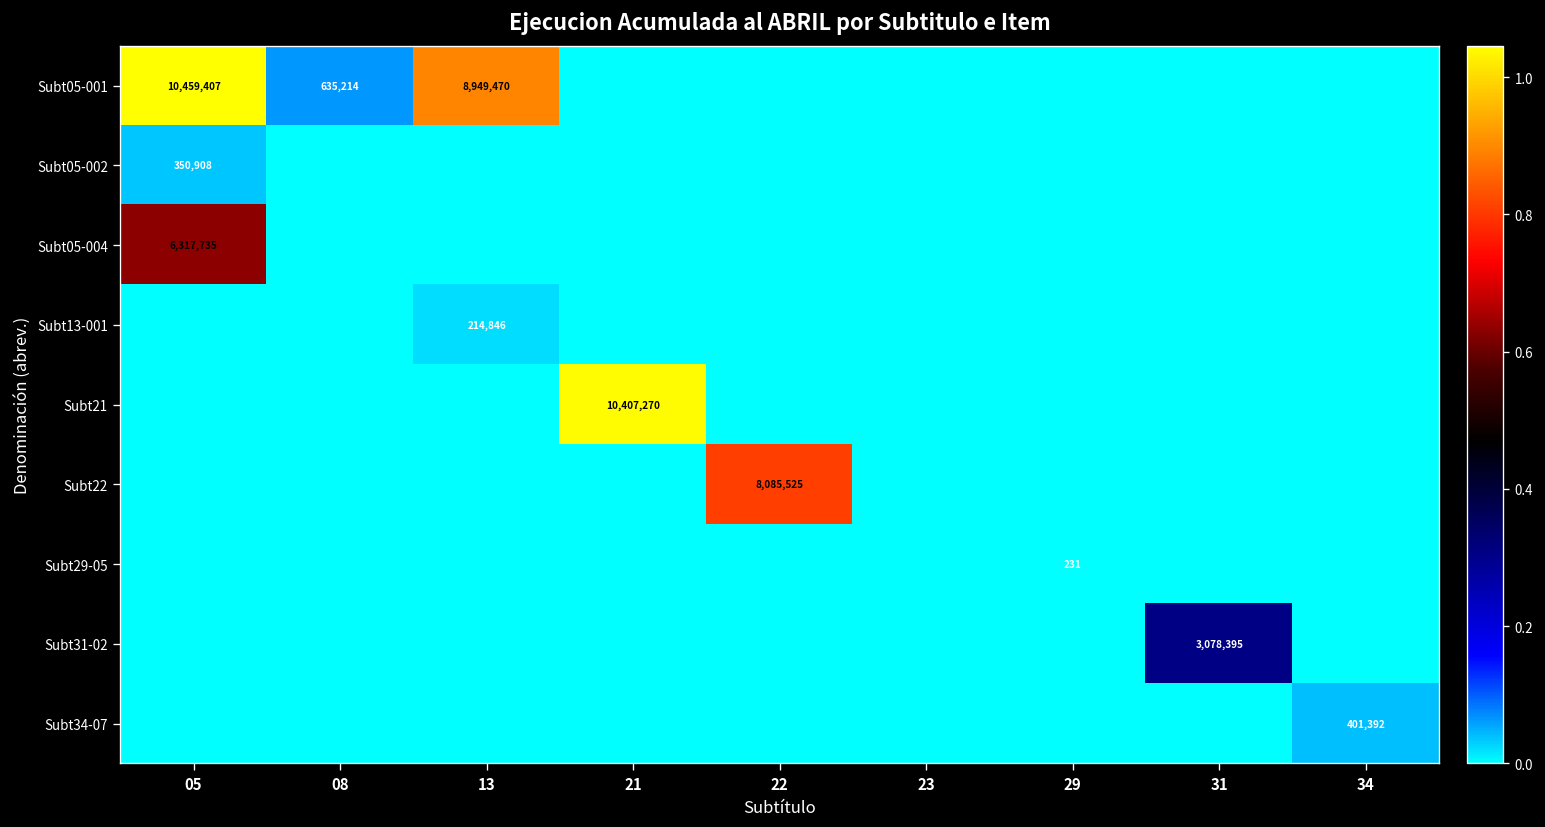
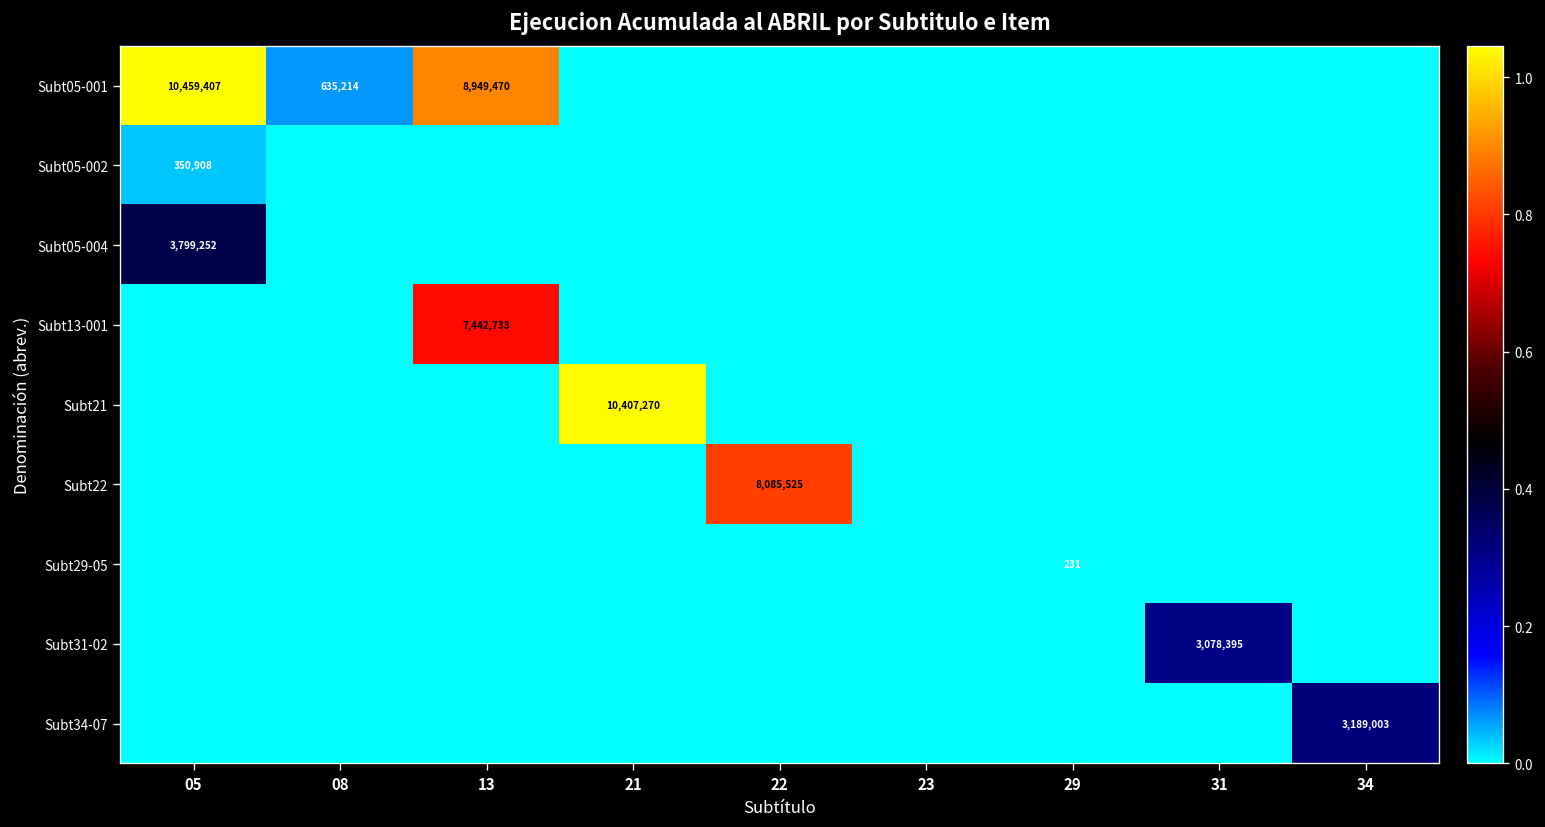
  {
    "Subt05-001": {
      "05": "10,459,407",
      "08": "635,214",
      "13": "8,949,470"
    },
    "Subt05-002": {
      "05": "350,908"
    },
    "Subt05-004": {
-     "05": "6,317,735"
+     "05": "3,799,252"
    },
    "Subt13-001": {
-     "13": "214,846"
+     "13": "7,442,733"
    },
    "Subt21": {
      "21": "10,407,270"
    },
    "Subt22": {
      "22": "8,085,525"
    },
    "Subt29-05": {
      "29": "231"
    },
    "Subt31-02": {
      "31": "3,078,395"
    },
    "Subt34-07": {
-     "34": "401,392"
+     "34": "3,189,003"
    }
  }
